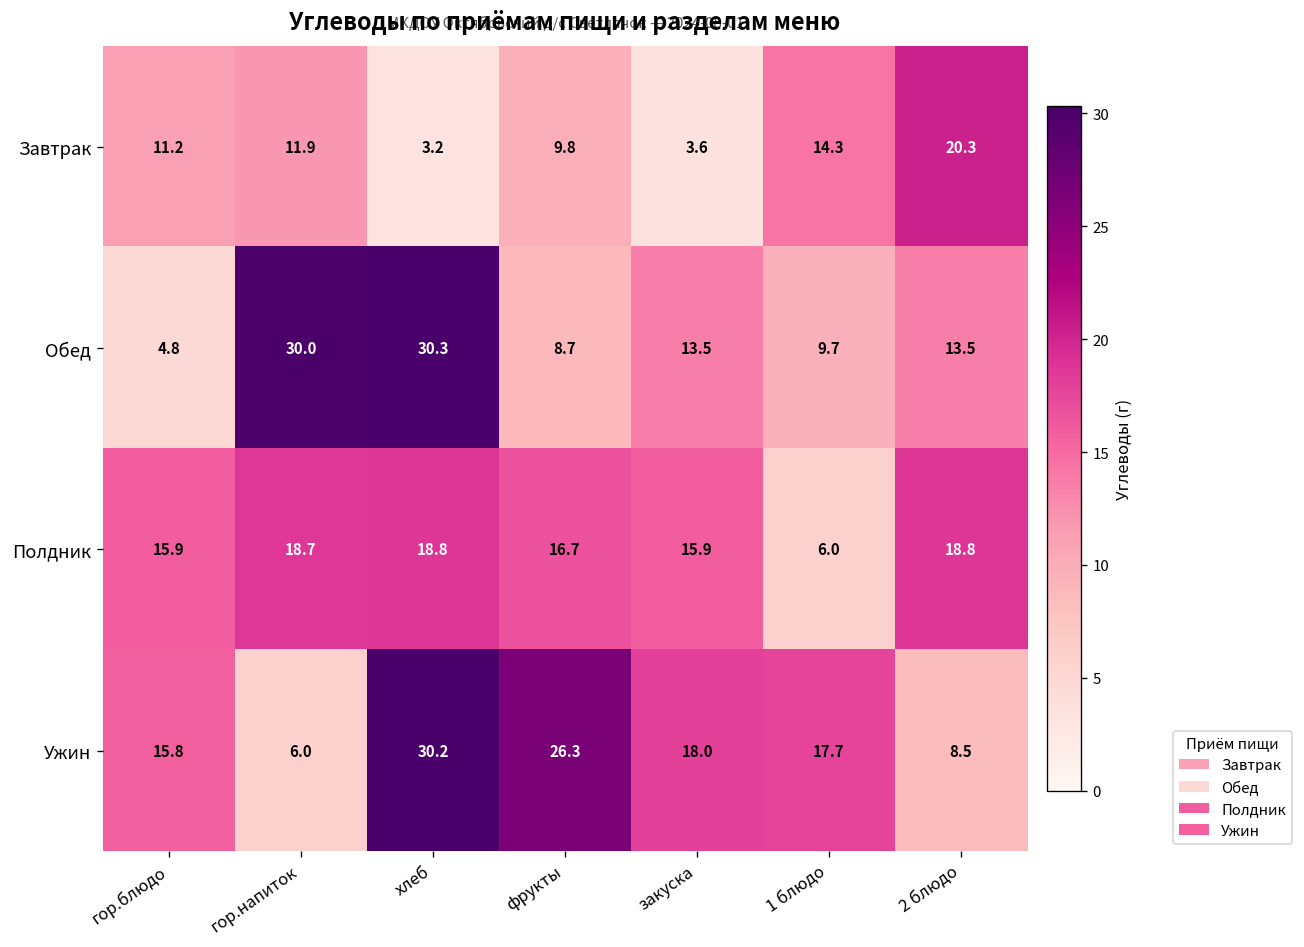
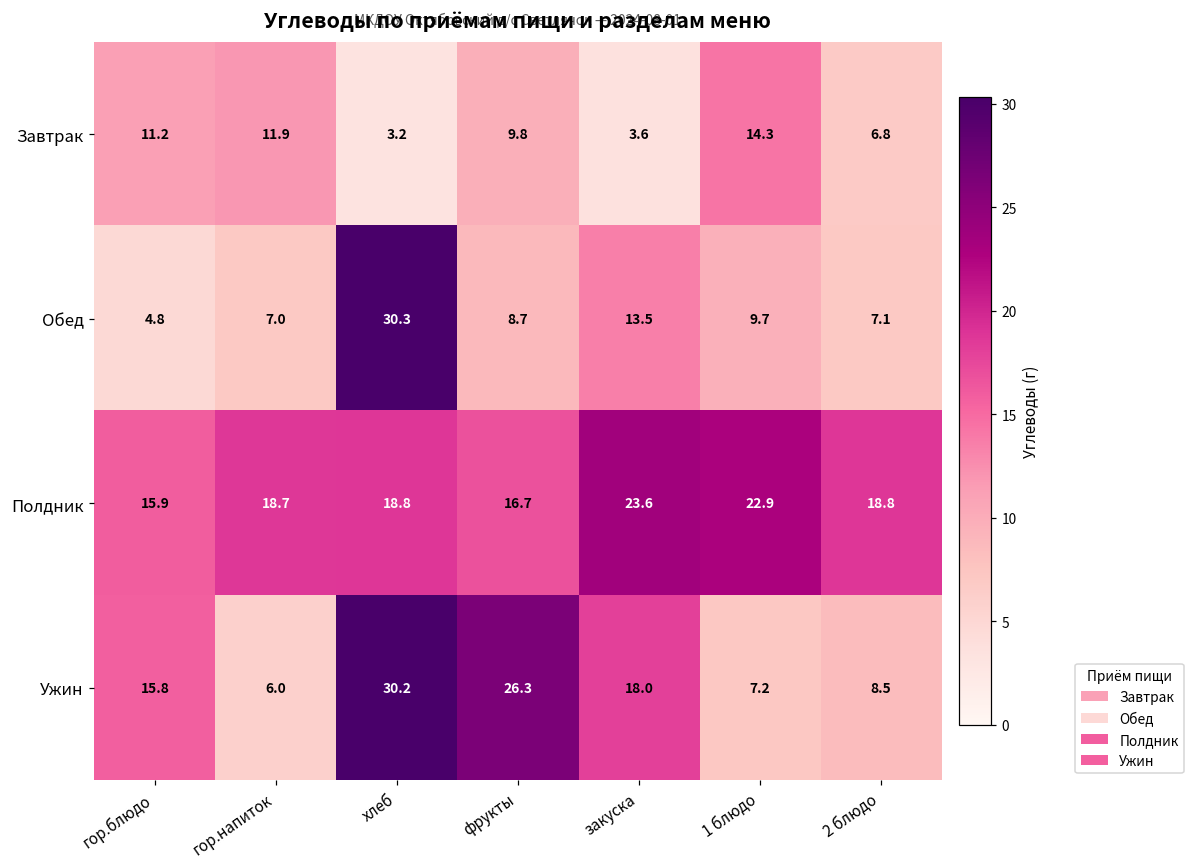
  {
    "Завтрак": {
      "гор.блюдо": 11.2,
      "гор.напиток": 11.9,
      "хлеб": 3.2,
      "фрукты": 9.8,
      "закуска": 3.6,
      "1 блюдо": 14.3,
-     "2 блюдо": 20.3
+     "2 блюдо": 6.8
    },
    "Обед": {
      "гор.блюдо": 4.8,
-     "гор.напиток": 30.0,
+     "гор.напиток": 7.0,
      "хлеб": 30.3,
      "фрукты": 8.7,
      "закуска": 13.5,
      "1 блюдо": 9.7,
-     "2 блюдо": 13.5
+     "2 блюдо": 7.1
    },
    "Полдник": {
      "гор.блюдо": 15.9,
      "гор.напиток": 18.7,
      "хлеб": 18.8,
      "фрукты": 16.7,
-     "закуска": 15.9,
-     "1 блюдо": 6.0,
+     "закуска": 23.6,
+     "1 блюдо": 22.9,
      "2 блюдо": 18.8
    },
    "Ужин": {
      "гор.блюдо": 15.8,
      "гор.напиток": 6.0,
      "хлеб": 30.2,
      "фрукты": 26.3,
      "закуска": 18.0,
-     "1 блюдо": 17.7,
+     "1 блюдо": 7.2,
      "2 блюдо": 8.5
    }
  }
